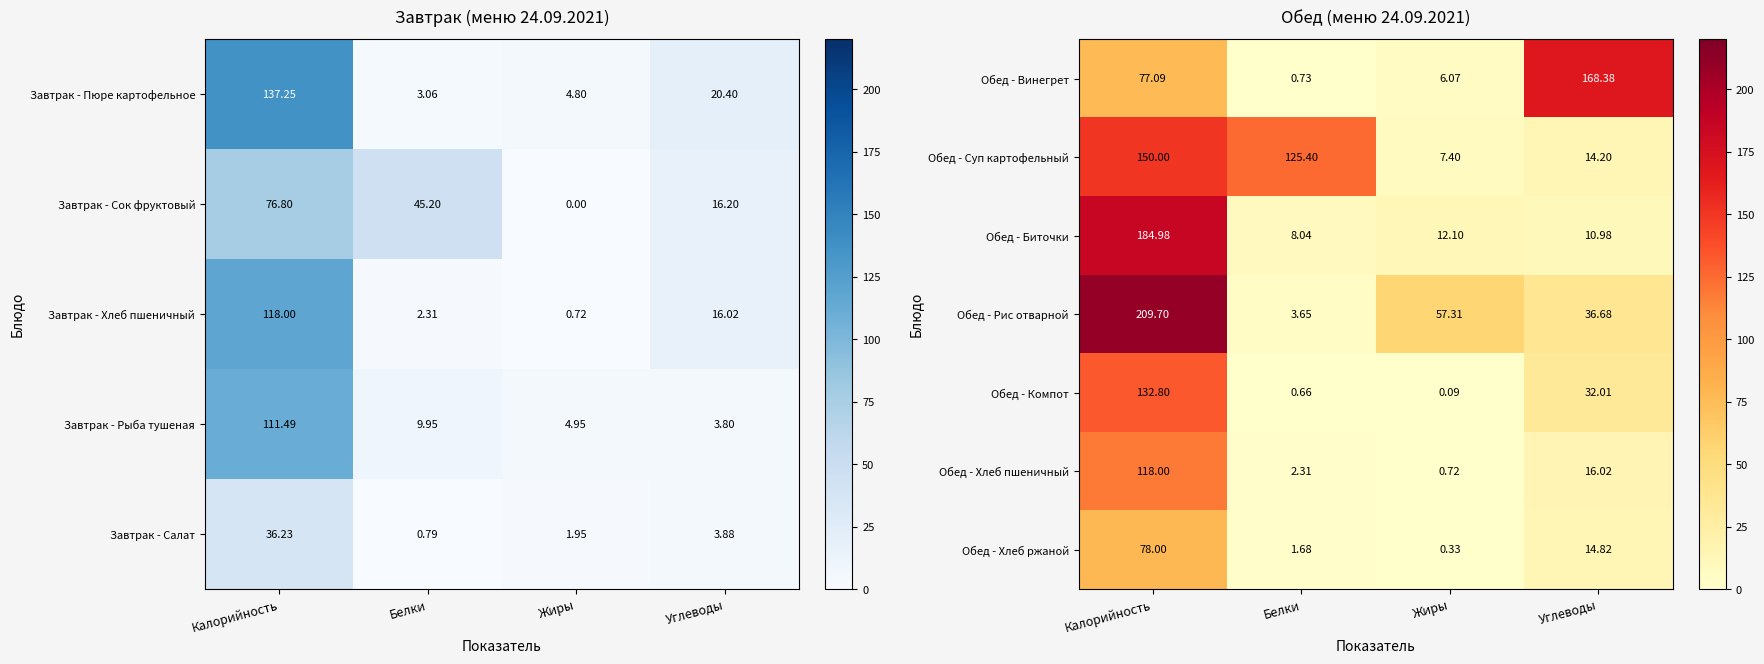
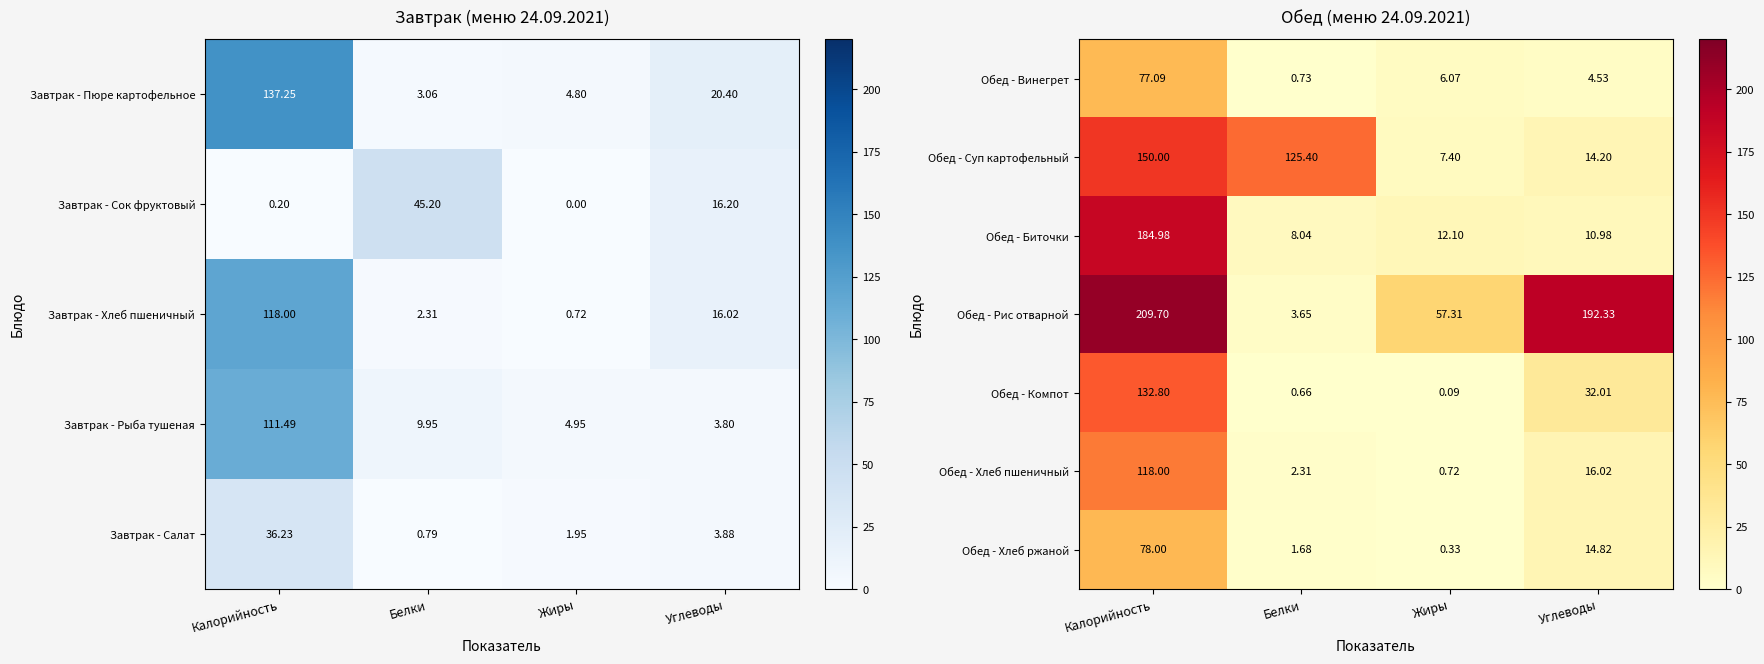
  {
    "Завтрак (меню 24.09.2021)": {
      "Завтрак - Пюре картофельное": {
        "Калорийность": 137.25,
        "Белки": 3.06,
        "Жиры": 4.80,
        "Углеводы": 20.40
      },
      "Завтрак - Сок фруктовый": {
-       "Калорийность": 76.80,
+       "Калорийность": 0.20,
        "Белки": 45.20,
        "Жиры": 0.00,
        "Углеводы": 16.20
      },
      "Завтрак - Хлеб пшеничный": {
        "Калорийность": 118.00,
        "Белки": 2.31,
        "Жиры": 0.72,
        "Углеводы": 16.02
      },
      "Завтрак - Рыба тушеная": {
        "Калорийность": 111.49,
        "Белки": 9.95,
        "Жиры": 4.95,
        "Углеводы": 3.80
      },
      "Завтрак - Салат": {
        "Калорийность": 36.23,
        "Белки": 0.79,
        "Жиры": 1.95,
        "Углеводы": 3.88
      }
    },
    "Обед (меню 24.09.2021)": {
      "Обед - Винегрет": {
        "Калорийность": 77.09,
        "Белки": 0.73,
        "Жиры": 6.07,
-       "Углеводы": 168.38
+       "Углеводы": 4.53
      },
      "Обед - Суп картофельный": {
        "Калорийность": 150.00,
        "Белки": 125.40,
        "Жиры": 7.40,
        "Углеводы": 14.20
      },
      "Обед - Биточки": {
        "Калорийность": 184.98,
        "Белки": 8.04,
        "Жиры": 12.10,
        "Углеводы": 10.98
      },
      "Обед - Рис отварной": {
        "Калорийность": 209.70,
        "Белки": 3.65,
        "Жиры": 57.31,
-       "Углеводы": 36.68
+       "Углеводы": 192.33
      },
      "Обед - Компот": {
        "Калорийность": 132.80,
        "Белки": 0.66,
        "Жиры": 0.09,
        "Углеводы": 32.01
      },
      "Обед - Хлеб пшеничный": {
        "Калорийность": 118.00,
        "Белки": 2.31,
        "Жиры": 0.72,
        "Углеводы": 16.02
      },
      "Обед - Хлеб ржаной": {
        "Калорийность": 78.00,
        "Белки": 1.68,
        "Жиры": 0.33,
        "Углеводы": 14.82
      }
    }
  }
